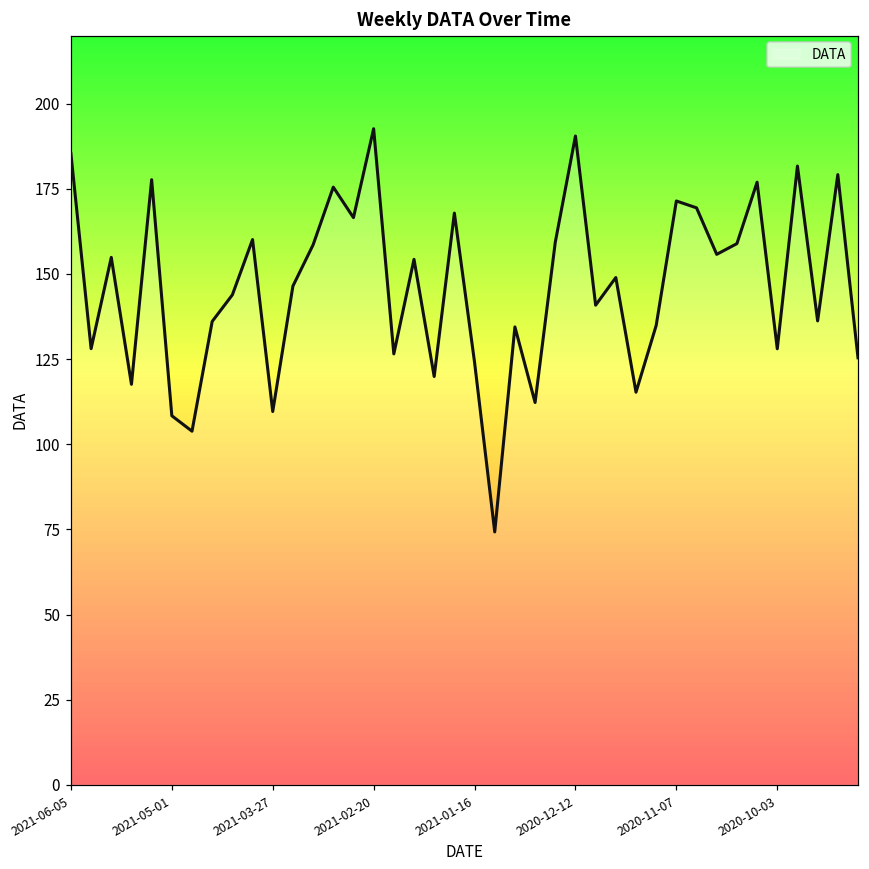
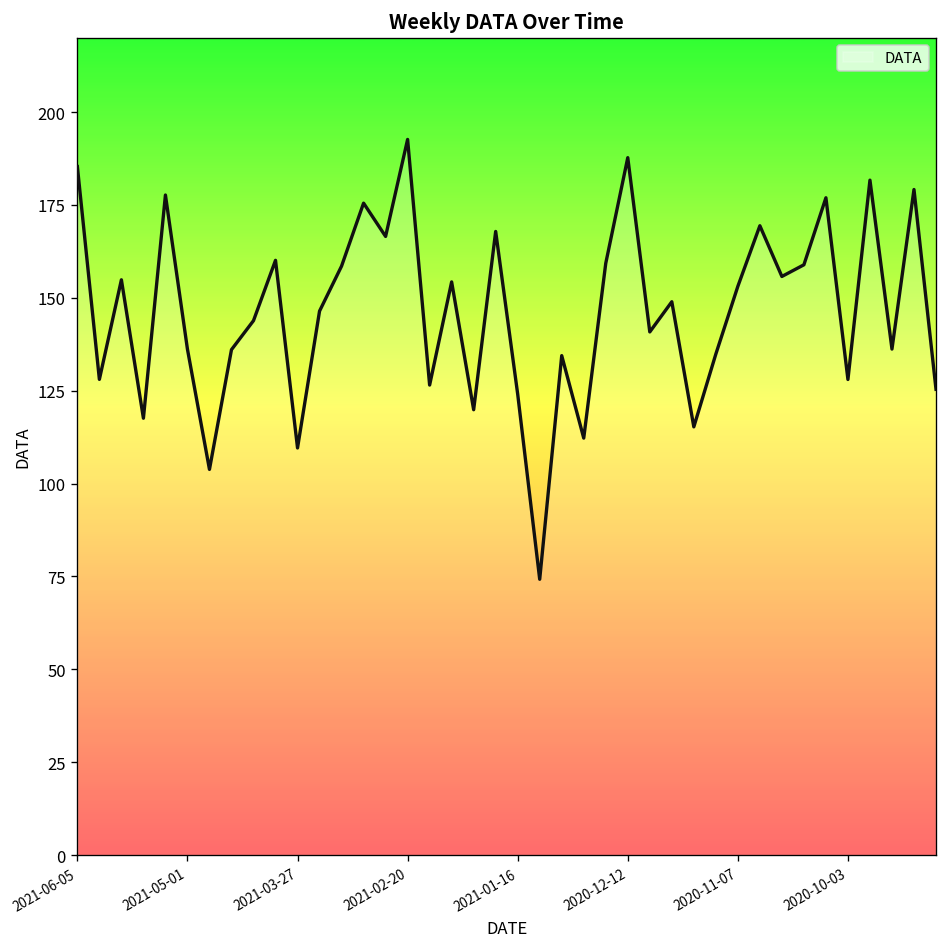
  {
    "2021-06-05": 185,
-   "2021-05-01": 108,
+   "2021-05-01": 136,
    "2021-03-27": 110,
    "2021-02-20": 193,
    "2021-01-16": 124,
-   "2020-12-12": 191,
-   "2020-11-07": 171,
+   "2020-12-12": 188,
+   "2020-11-07": 153,
    "2020-10-03": 128
  }
